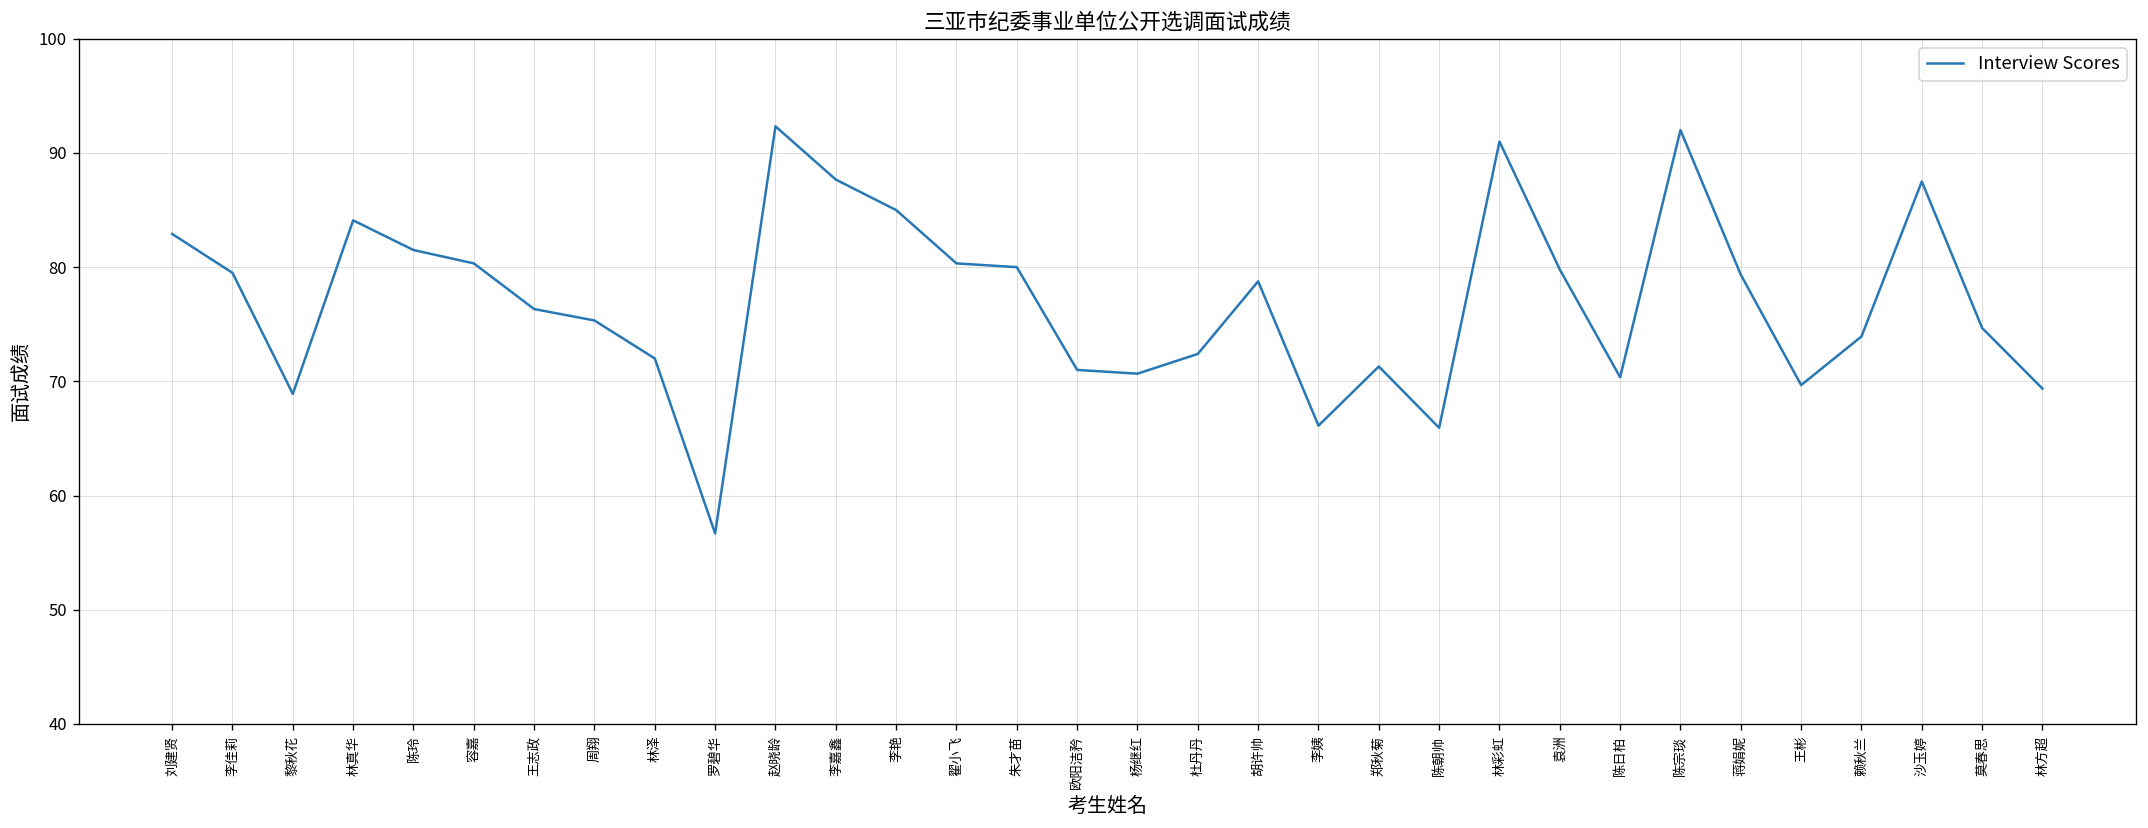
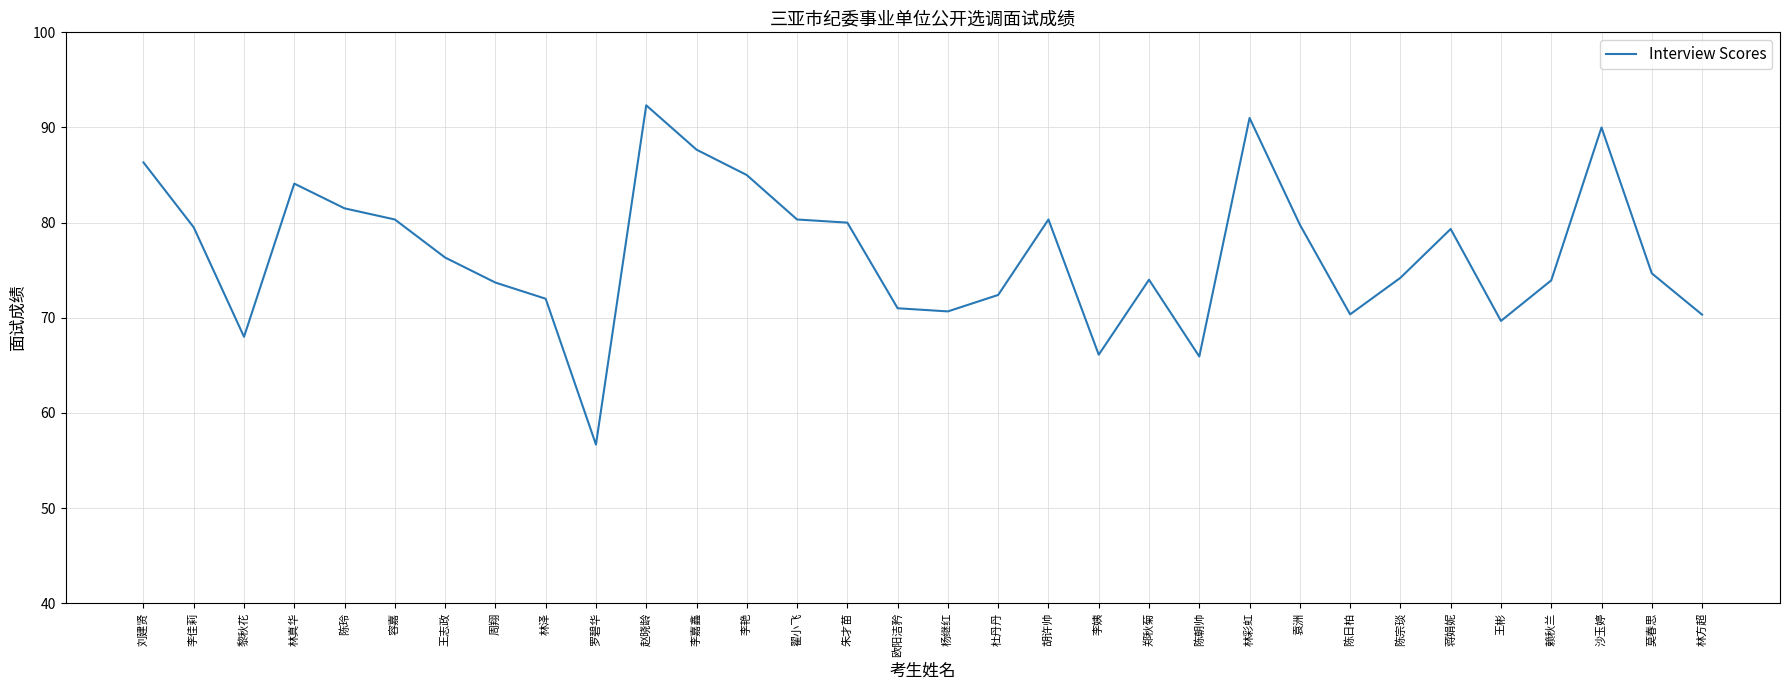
  {
-   "刘建贤": 83,
+   "刘建贤": 86,
    "李佳莉": 80,
-   "黎秋花": 69,
+   "黎秋花": 68,
    "林真华": 84,
    "陈玲": 82,
    "容嘉": 80,
    "王志政": 76,
-   "周翔": 75,
+   "周翔": 74,
    "林泽": 72,
    "罗碧华": 57,
    "赵晓龄": 92,
    "李嘉鑫": 88,
    "李艳": 85,
    "翟小飞": 80,
    "朱才苗": 80,
    "欧阳洁矜": 71,
    "杨继红": 71,
    "杜丹丹": 72,
-   "胡许帅": 79,
+   "胡许帅": 80,
    "李姨": 66,
-   "郑秋菊": 71,
+   "郑秋菊": 74,
    "陈朝帅": 66,
    "林彩虹": 91,
    "袁洲": 80,
    "陈日柏": 70,
-   "陈宗琰": 92,
+   "陈宗琰": 74,
    "蒋娟妮": 79,
    "王彬": 70,
    "赖秋兰": 74,
-   "沙玉婷": 88,
+   "沙玉婷": 90,
    "莫春思": 75,
-   "林方超": 69
+   "林方超": 70
  }
